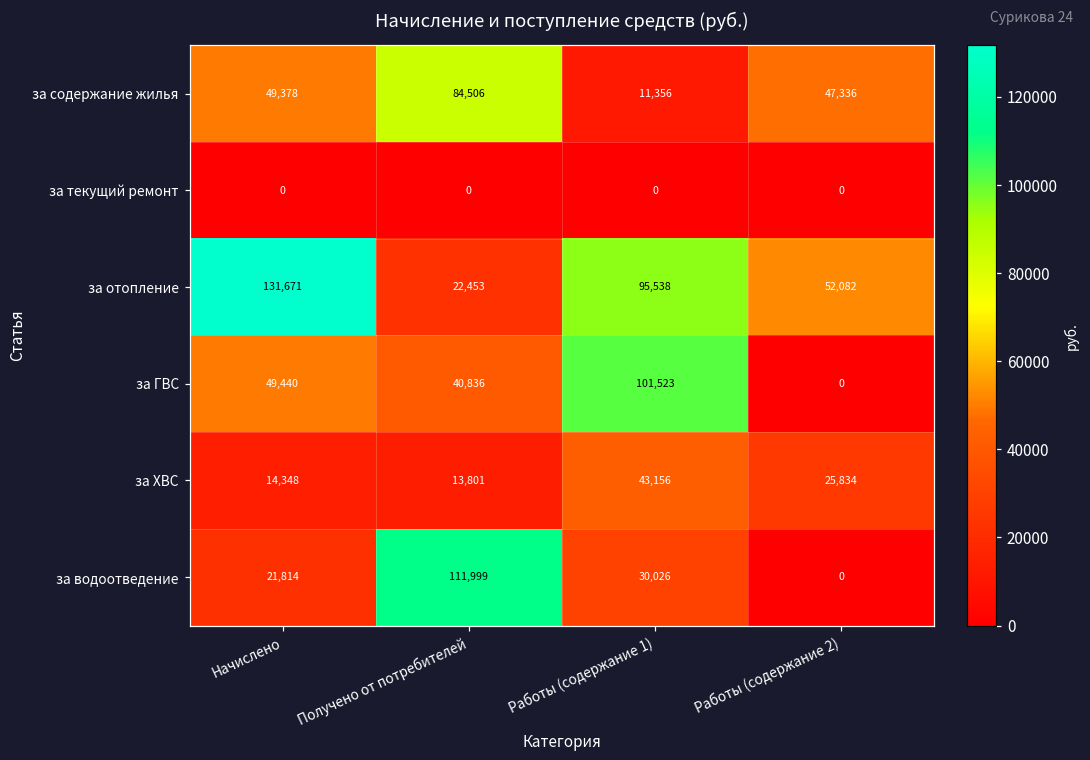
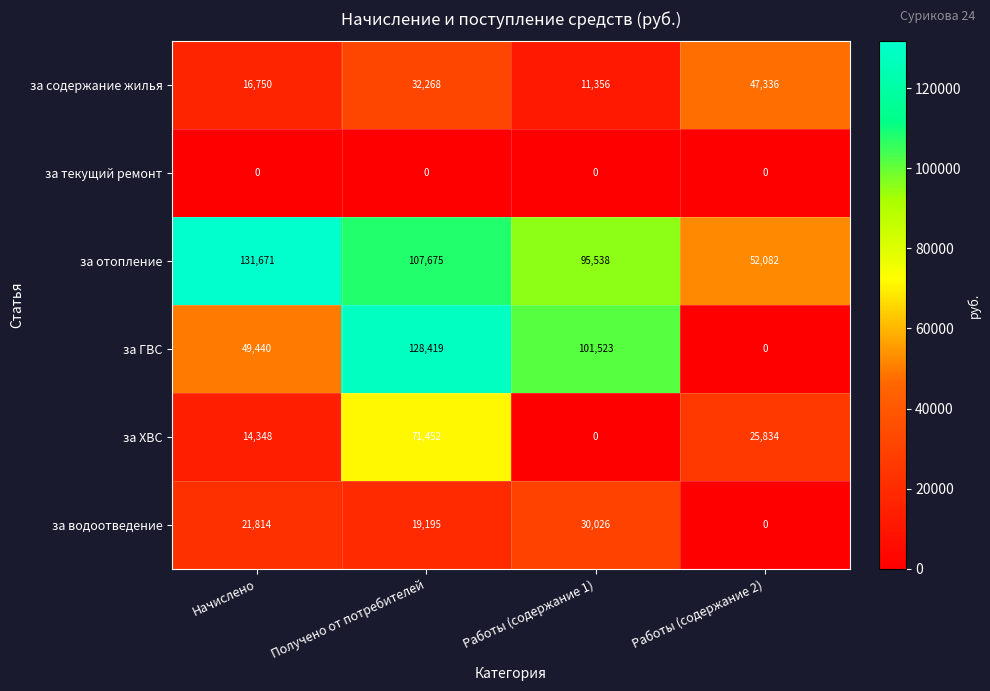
  {
    "за содержание жилья": {
-     "Начислено": "49,378",
-     "Получено от потребителей": "84,506",
+     "Начислено": "16,750",
+     "Получено от потребителей": "32,268",
      "Работы (содержание 1)": "11,356",
      "Работы (содержание 2)": "47,336"
    },
    "за текущий ремонт": {
      "Начислено": "0",
      "Получено от потребителей": "0",
      "Работы (содержание 1)": "0",
      "Работы (содержание 2)": "0"
    },
    "за отопление": {
      "Начислено": "131,671",
-     "Получено от потребителей": "22,453",
+     "Получено от потребителей": "107,675",
      "Работы (содержание 1)": "95,538",
      "Работы (содержание 2)": "52,082"
    },
    "за ГВС": {
      "Начислено": "49,440",
-     "Получено от потребителей": "40,836",
+     "Получено от потребителей": "128,419",
      "Работы (содержание 1)": "101,523",
      "Работы (содержание 2)": "0"
    },
    "за ХВС": {
      "Начислено": "14,348",
-     "Получено от потребителей": "13,801",
-     "Работы (содержание 1)": "43,156",
+     "Получено от потребителей": "71,452",
+     "Работы (содержание 1)": "0",
      "Работы (содержание 2)": "25,834"
    },
    "за водоотведение": {
      "Начислено": "21,814",
-     "Получено от потребителей": "111,999",
+     "Получено от потребителей": "19,195",
      "Работы (содержание 1)": "30,026",
      "Работы (содержание 2)": "0"
    }
  }
